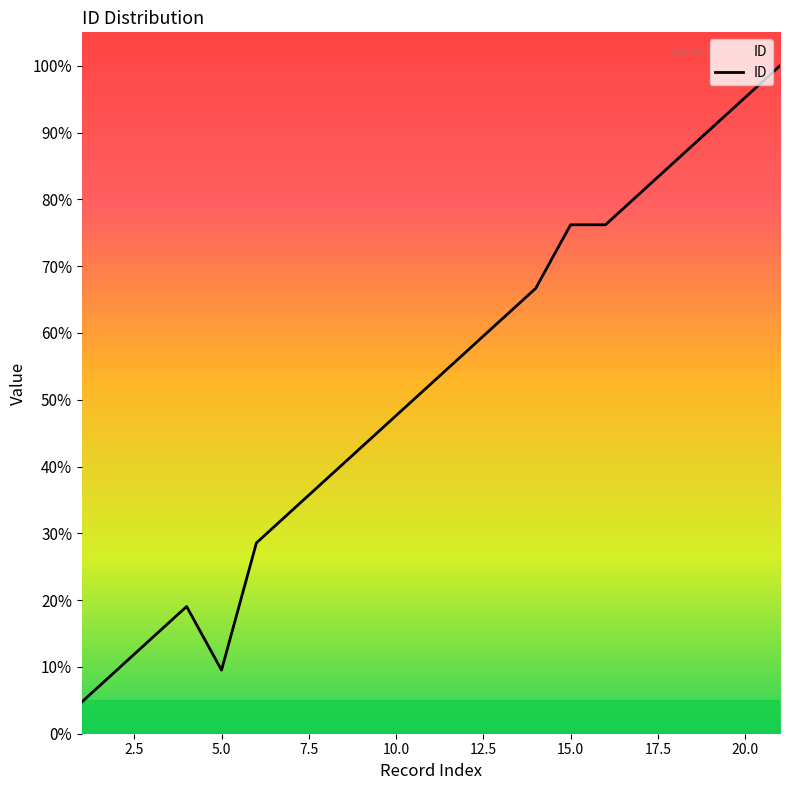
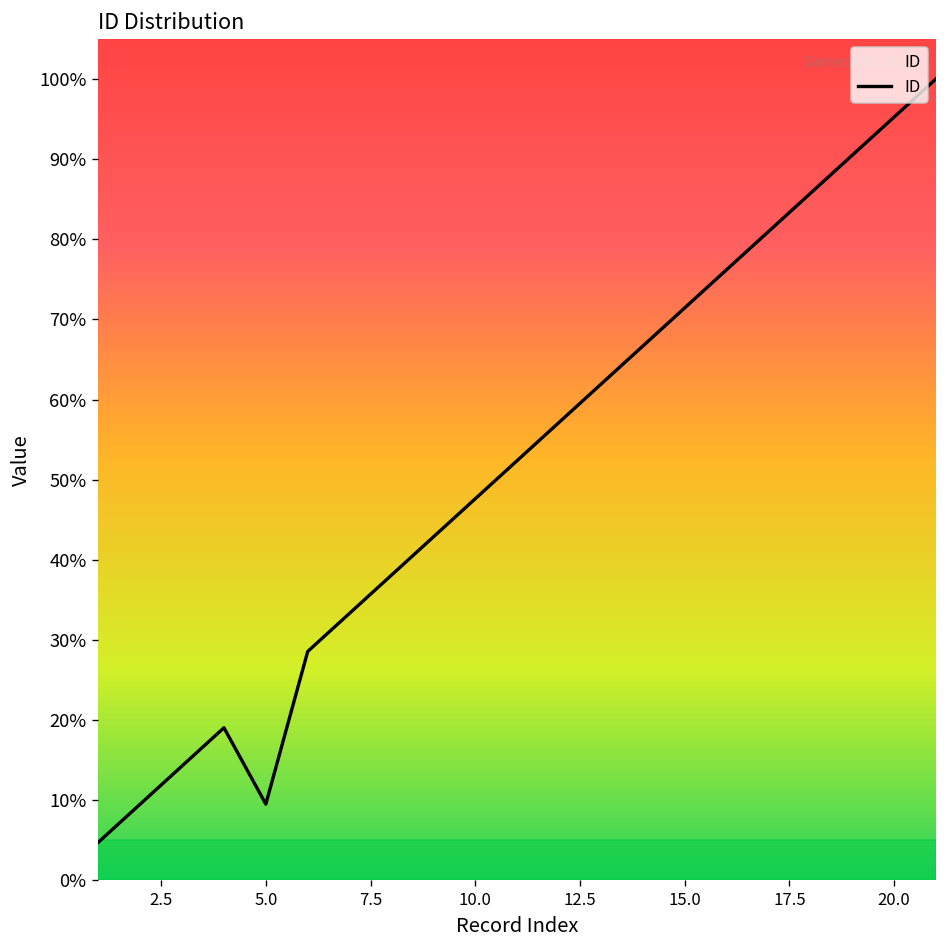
  {
    "5.0": "10%",
    "10.0": "48%",
-   "15.0": "76%",
+   "15.0": "71%",
    "20.0": "95%"
  }
